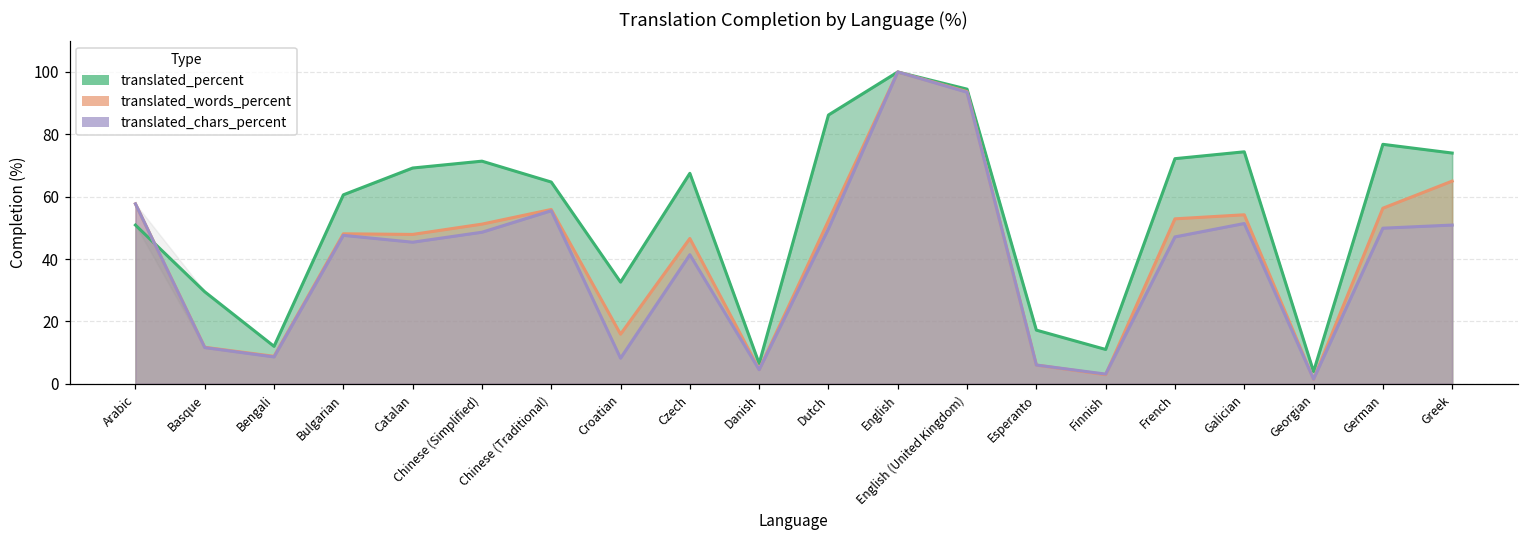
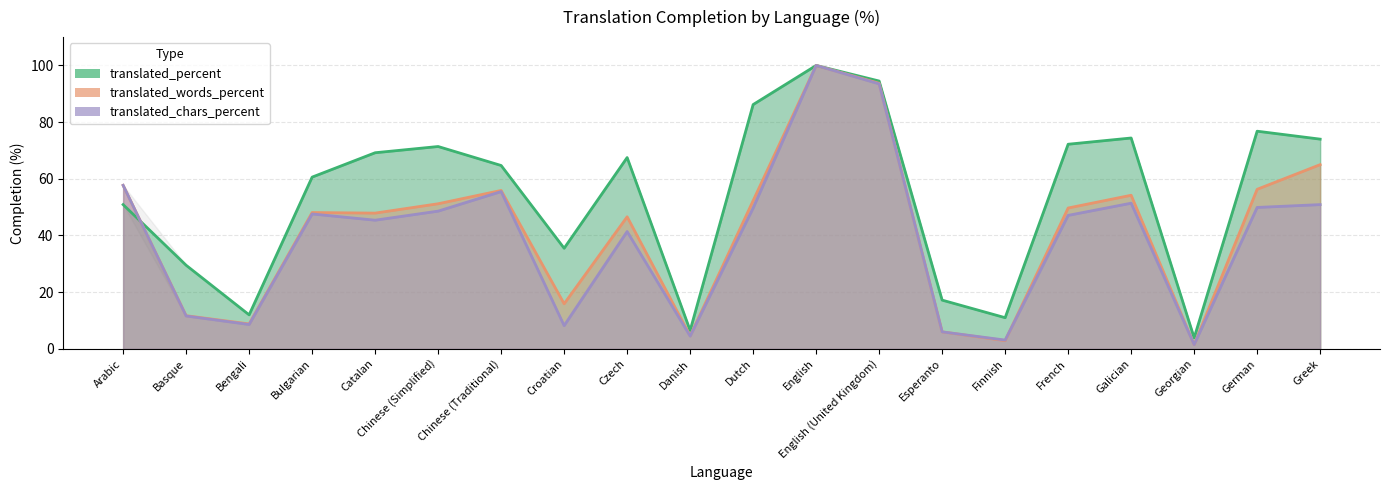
  {
    "translated_percent": {
      "Arabic": 51,
-     "Croatian": 33
+     "Croatian": 36
    },
    "translated_words_percent": {
      "Catalan": 48,
      "Chinese (Simplified)": 51,
      "Croatian": 16,
      "Czech": 47,
      "Dutch": 52,
-     "French": 53,
+     "French": 50,
      "Galician": 54,
      "German": 56,
      "Greek": 65
    },
    "translated_chars_percent": {
      "Catalan": 45,
      "Chinese (Simplified)": 49,
      "Croatian": 8,
      "Czech": 41,
      "Dutch": 50,
      "French": 47,
      "Galician": 51,
      "German": 50,
      "Greek": 51
    }
  }
